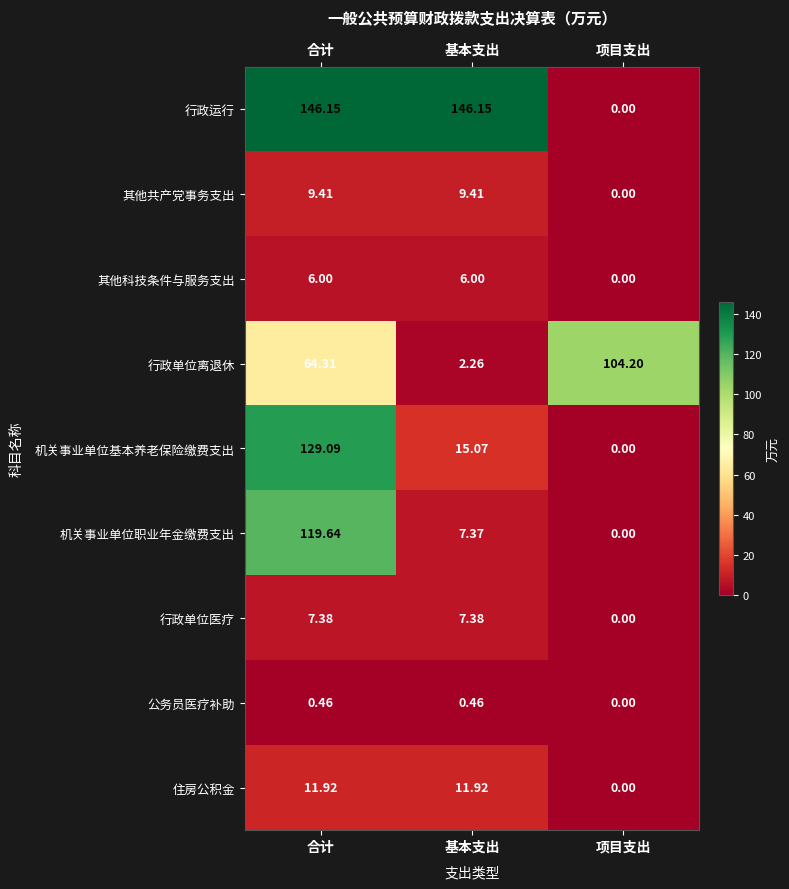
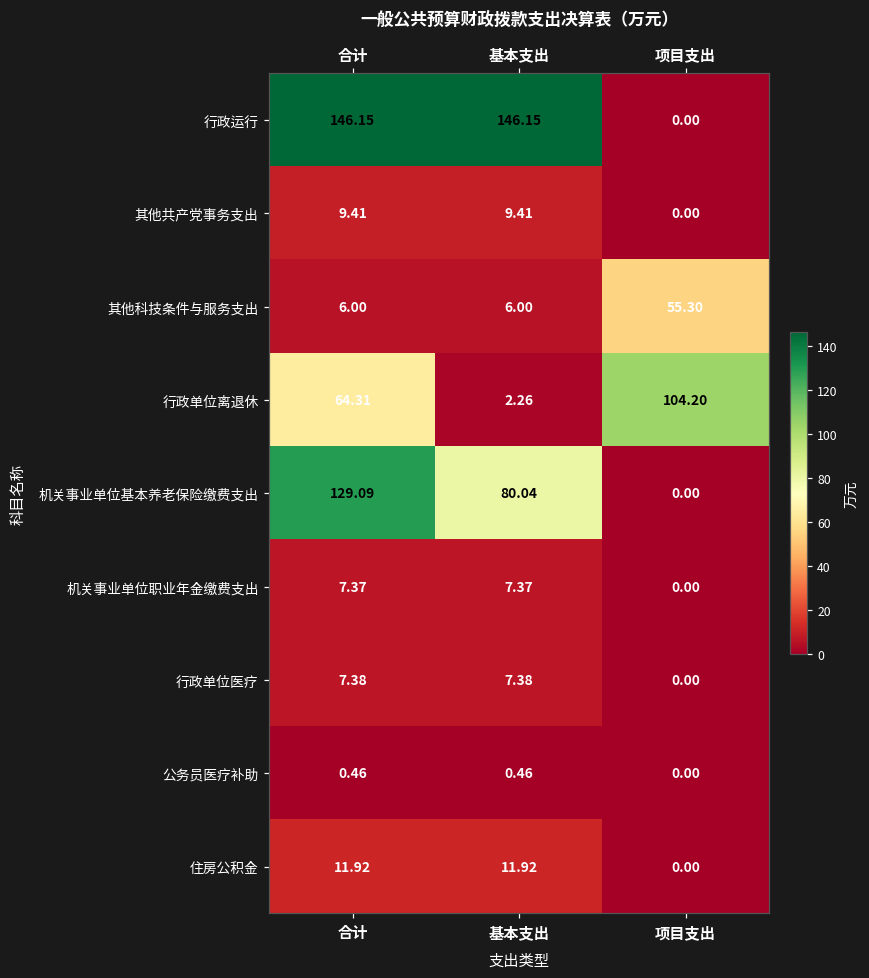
  {
    "行政运行": {
      "合计": 146.15,
      "基本支出": 146.15,
      "项目支出": 0.00
    },
    "其他共产党事务支出": {
      "合计": 9.41,
      "基本支出": 9.41,
      "项目支出": 0.00
    },
    "其他科技条件与服务支出": {
      "合计": 6.00,
      "基本支出": 6.00,
-     "项目支出": 0.00
+     "项目支出": 55.30
    },
    "行政单位离退休": {
      "合计": 64.31,
      "基本支出": 2.26,
      "项目支出": 104.20
    },
    "机关事业单位基本养老保险缴费支出": {
      "合计": 129.09,
-     "基本支出": 15.07,
+     "基本支出": 80.04,
      "项目支出": 0.00
    },
    "机关事业单位职业年金缴费支出": {
-     "合计": 119.64,
+     "合计": 7.37,
      "基本支出": 7.37,
      "项目支出": 0.00
    },
    "行政单位医疗": {
      "合计": 7.38,
      "基本支出": 7.38,
      "项目支出": 0.00
    },
    "公务员医疗补助": {
      "合计": 0.46,
      "基本支出": 0.46,
      "项目支出": 0.00
    },
    "住房公积金": {
      "合计": 11.92,
      "基本支出": 11.92,
      "项目支出": 0.00
    }
  }
